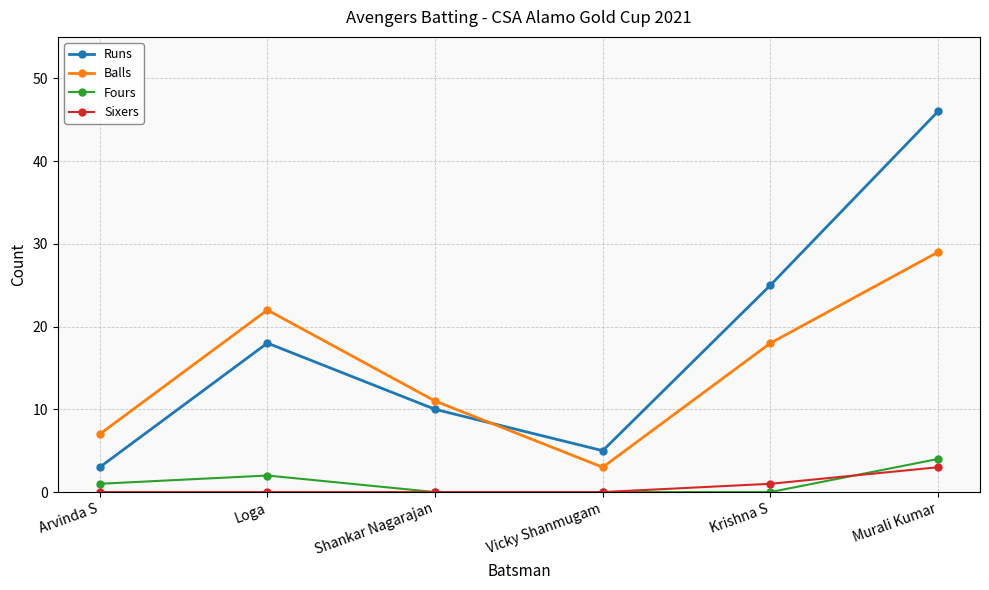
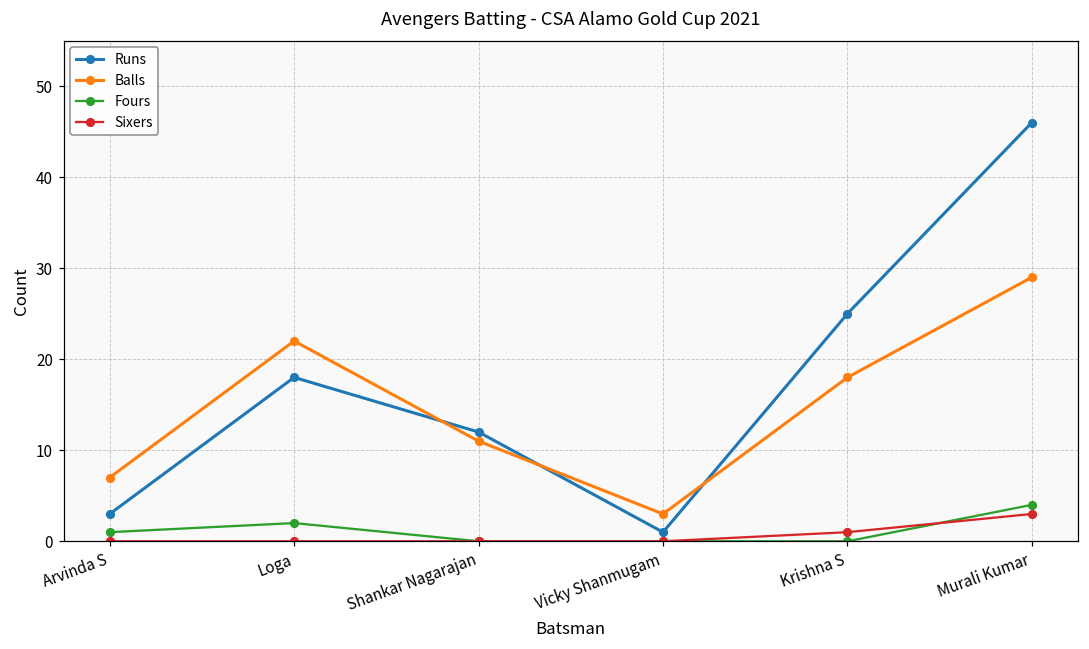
  {
    "Runs": {
      "Arvinda S": 3,
      "Loga": 18,
-     "Shankar Nagarajan": 10,
-     "Vicky Shanmugam": 5,
+     "Shankar Nagarajan": 12,
+     "Vicky Shanmugam": 1,
      "Krishna S": 25,
      "Murali Kumar": 46
    },
    "Balls": {
      "Arvinda S": 7,
      "Loga": 22,
      "Shankar Nagarajan": 11,
      "Vicky Shanmugam": 3,
      "Krishna S": 18,
      "Murali Kumar": 29
    },
    "Fours": {
      "Arvinda S": 1,
      "Loga": 2,
      "Krishna S": 0,
      "Murali Kumar": 4
    },
    "Sixers": {
      "Arvinda S": 0,
      "Loga": 0,
      "Krishna S": 1,
      "Murali Kumar": 3
    }
  }
